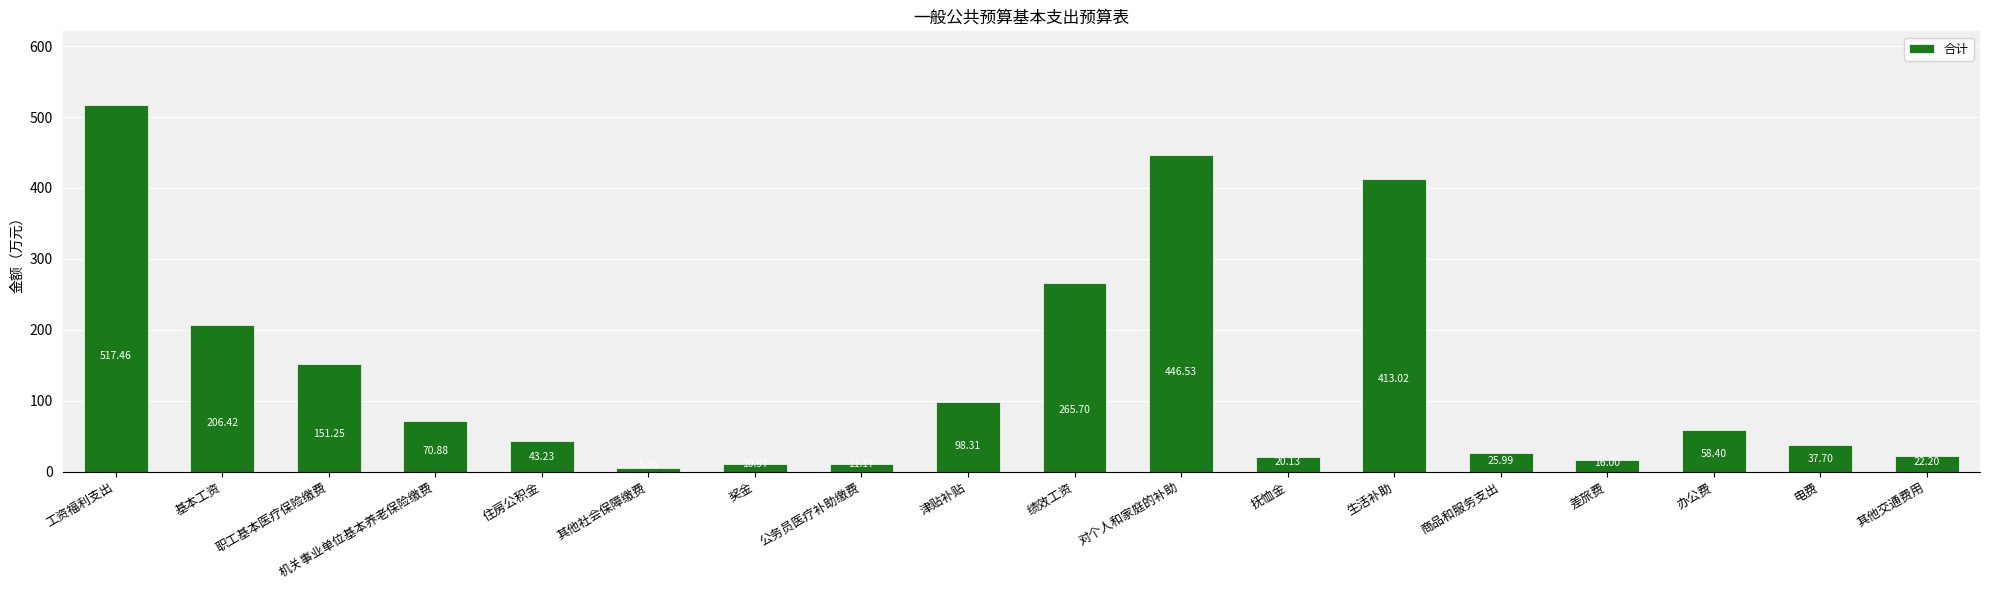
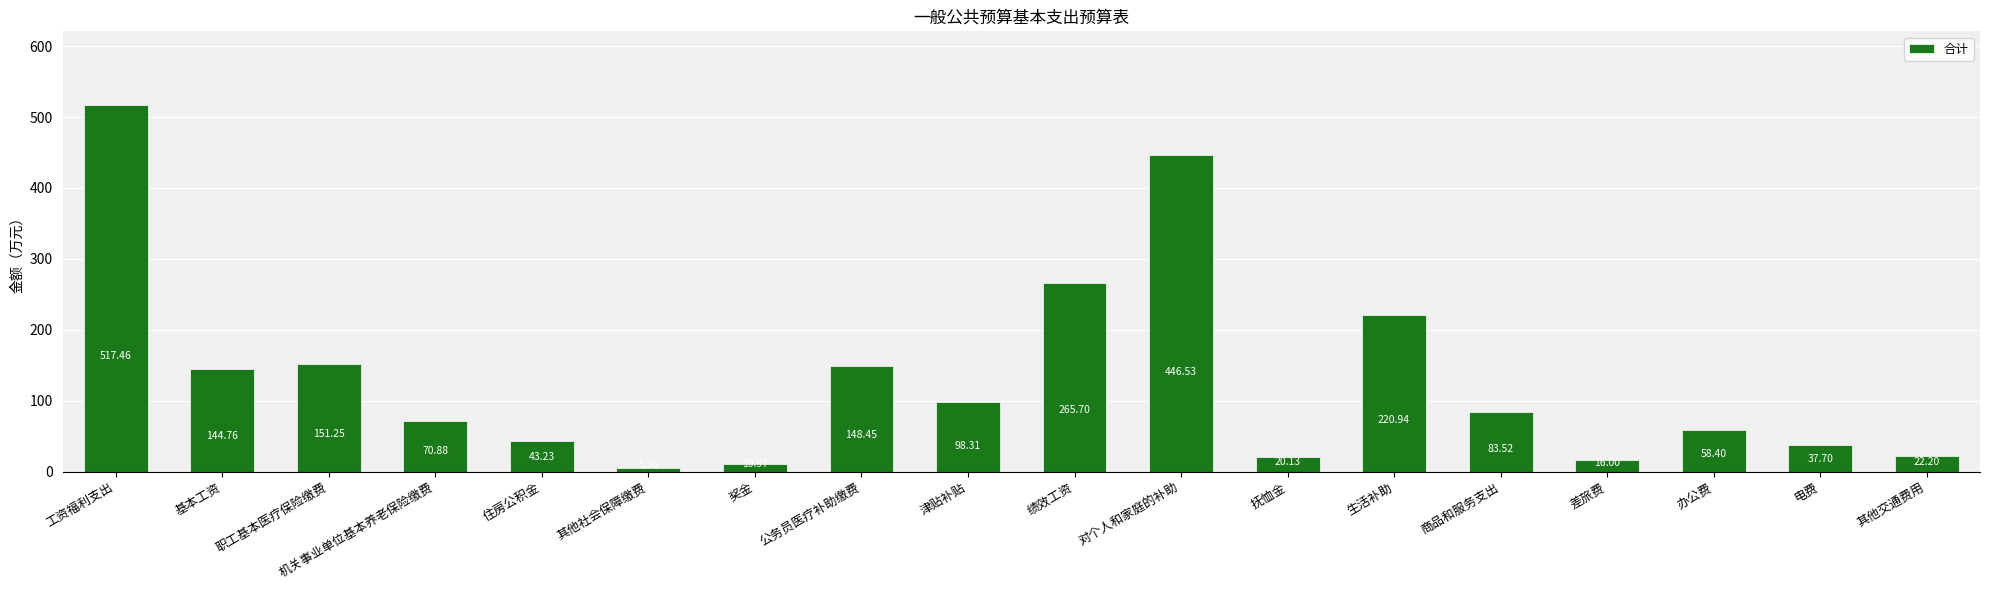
  {
    "工资福利支出": 517.46,
-   "基本工资": 206.42,
+   "基本工资": 144.76,
    "职工基本医疗保险缴费": 151.25,
    "机关事业单位基本养老保险缴费": 70.88,
    "住房公积金": 43.23,
-   "公务员医疗补助缴费": 10,
+   "公务员医疗补助缴费": 150,
    "津贴补贴": 98.31,
    "绩效工资": 265.70,
    "对个人和家庭的补助": 446.53,
    "抚恤金": 20.13,
-   "生活补助": 413.02,
-   "商品和服务支出": 25.99,
+   "生活补助": 220.94,
+   "商品和服务支出": 83.52,
    "差旅费": 16.00,
    "办公费": 58.40,
    "电费": 37.70,
    "其他交通费用": 22.20
  }
